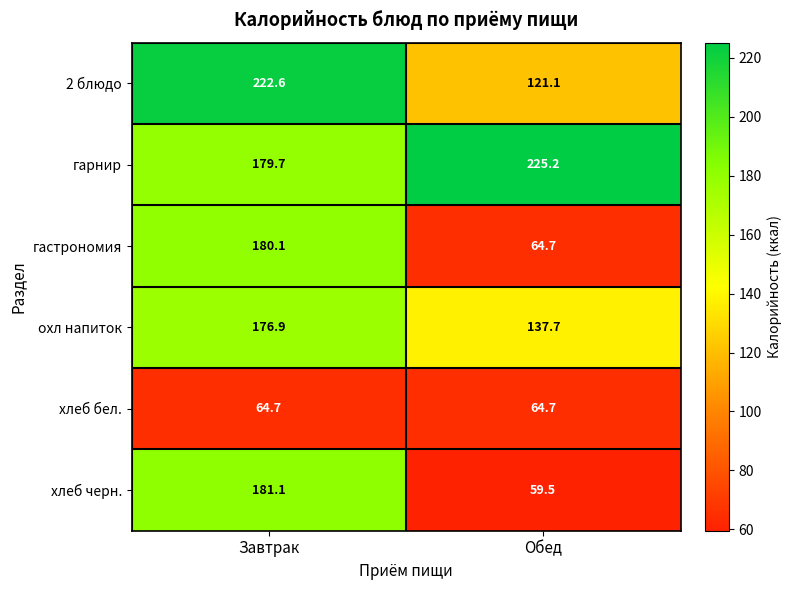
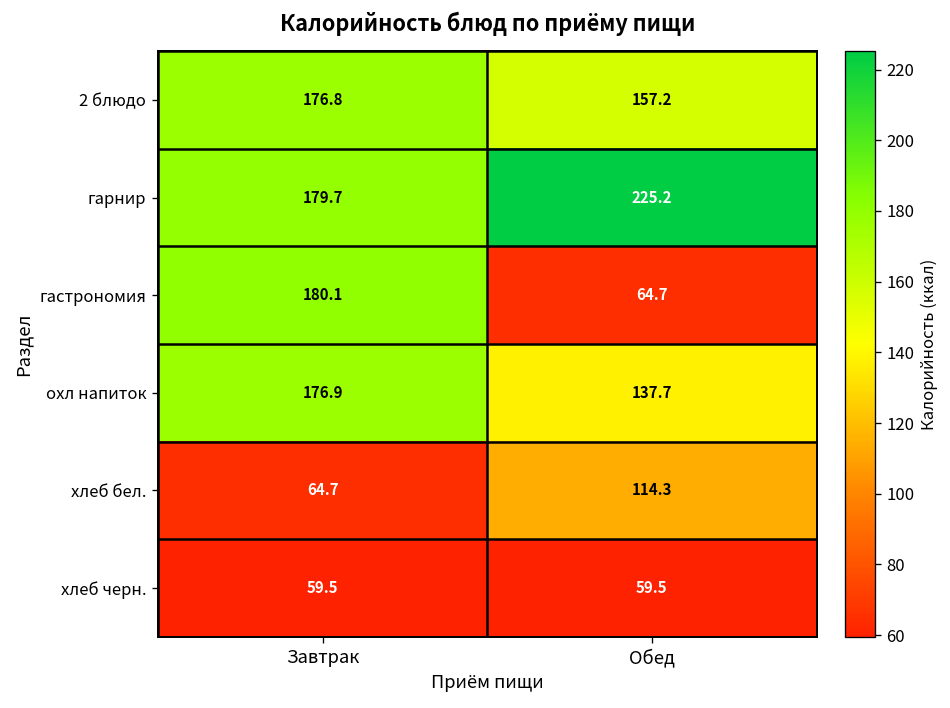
  {
    "2 блюдо": {
-     "Завтрак": 222.6,
-     "Обед": 121.1
+     "Завтрак": 176.8,
+     "Обед": 157.2
    },
    "гарнир": {
      "Завтрак": 179.7,
      "Обед": 225.2
    },
    "гастрономия": {
      "Завтрак": 180.1,
      "Обед": 64.7
    },
    "охл напиток": {
      "Завтрак": 176.9,
      "Обед": 137.7
    },
    "хлеб бел.": {
      "Завтрак": 64.7,
-     "Обед": 64.7
+     "Обед": 114.3
    },
    "хлеб черн.": {
-     "Завтрак": 181.1,
+     "Завтрак": 59.5,
      "Обед": 59.5
    }
  }
